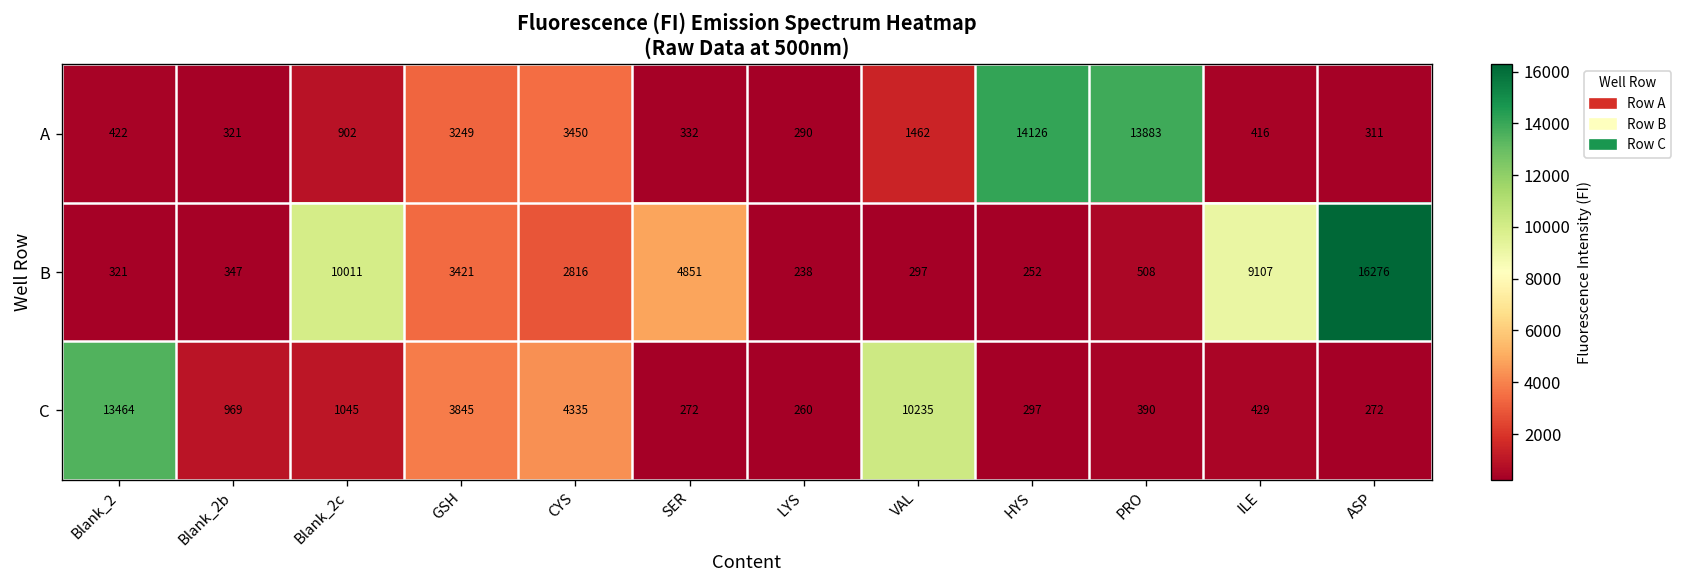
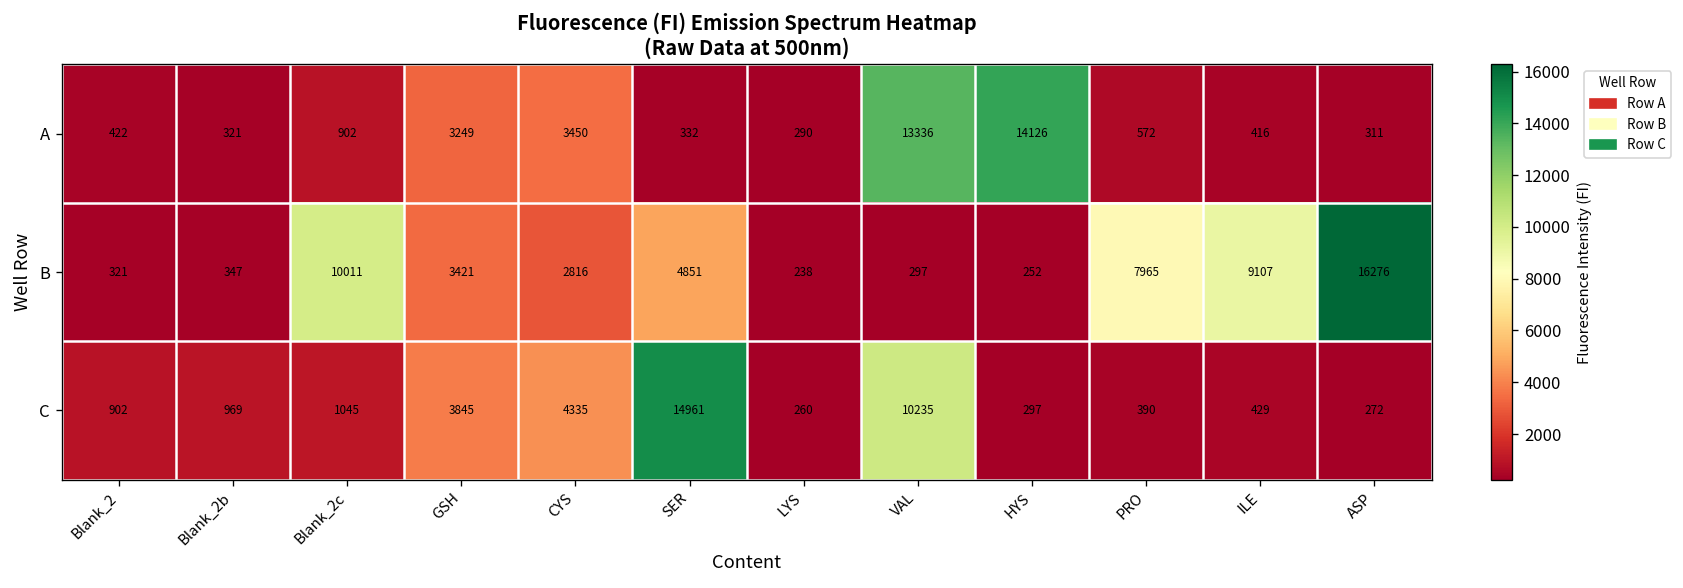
  {
    "A": {
      "Blank_2": 422,
      "Blank_2b": 321,
      "Blank_2c": 902,
      "GSH": 3249,
      "CYS": 3450,
      "SER": 332,
      "LYS": 290,
-     "VAL": 1462,
+     "VAL": 13336,
      "HYS": 14126,
-     "PRO": 13883,
+     "PRO": 572,
      "ILE": 416,
      "ASP": 311
    },
    "B": {
      "Blank_2": 321,
      "Blank_2b": 347,
      "Blank_2c": 10011,
      "GSH": 3421,
      "CYS": 2816,
      "SER": 4851,
      "LYS": 238,
      "VAL": 297,
      "HYS": 252,
-     "PRO": 508,
+     "PRO": 7965,
      "ILE": 9107,
      "ASP": 16276
    },
    "C": {
-     "Blank_2": 13464,
+     "Blank_2": 902,
      "Blank_2b": 969,
      "Blank_2c": 1045,
      "GSH": 3845,
      "CYS": 4335,
-     "SER": 272,
+     "SER": 14961,
      "LYS": 260,
      "VAL": 10235,
      "HYS": 297,
      "PRO": 390,
      "ILE": 429,
      "ASP": 272
    }
  }
